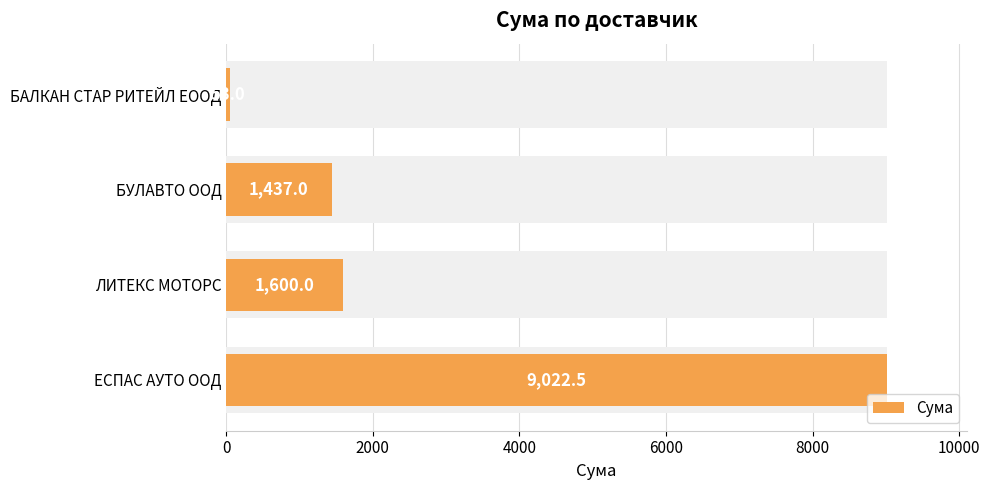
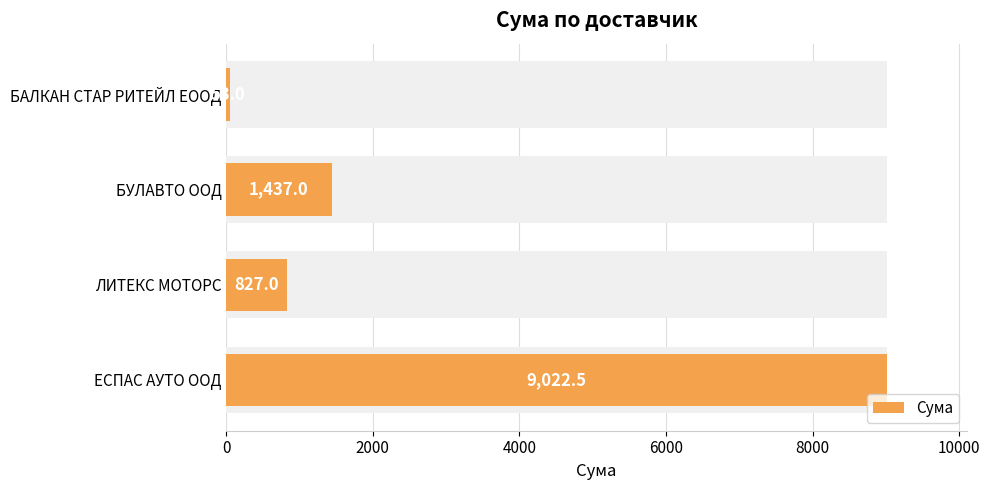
  {
    "Сума": {
-     "ЛИТЕКС МОТОРС": "1,600.0",
+     "ЛИТЕКС МОТОРС": "827.0",
      "ЕСПАС АУТО ООД": "9,022.5"
    }
  }
